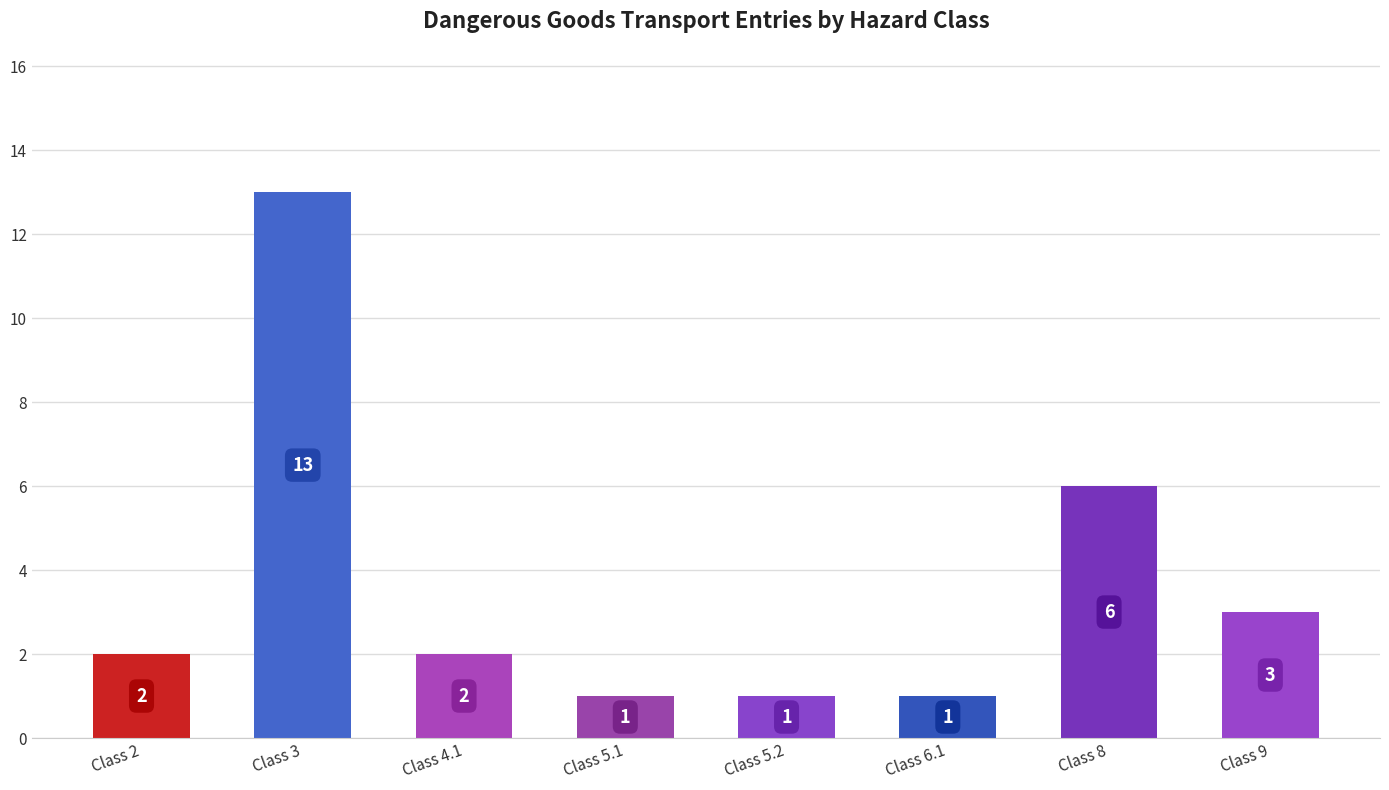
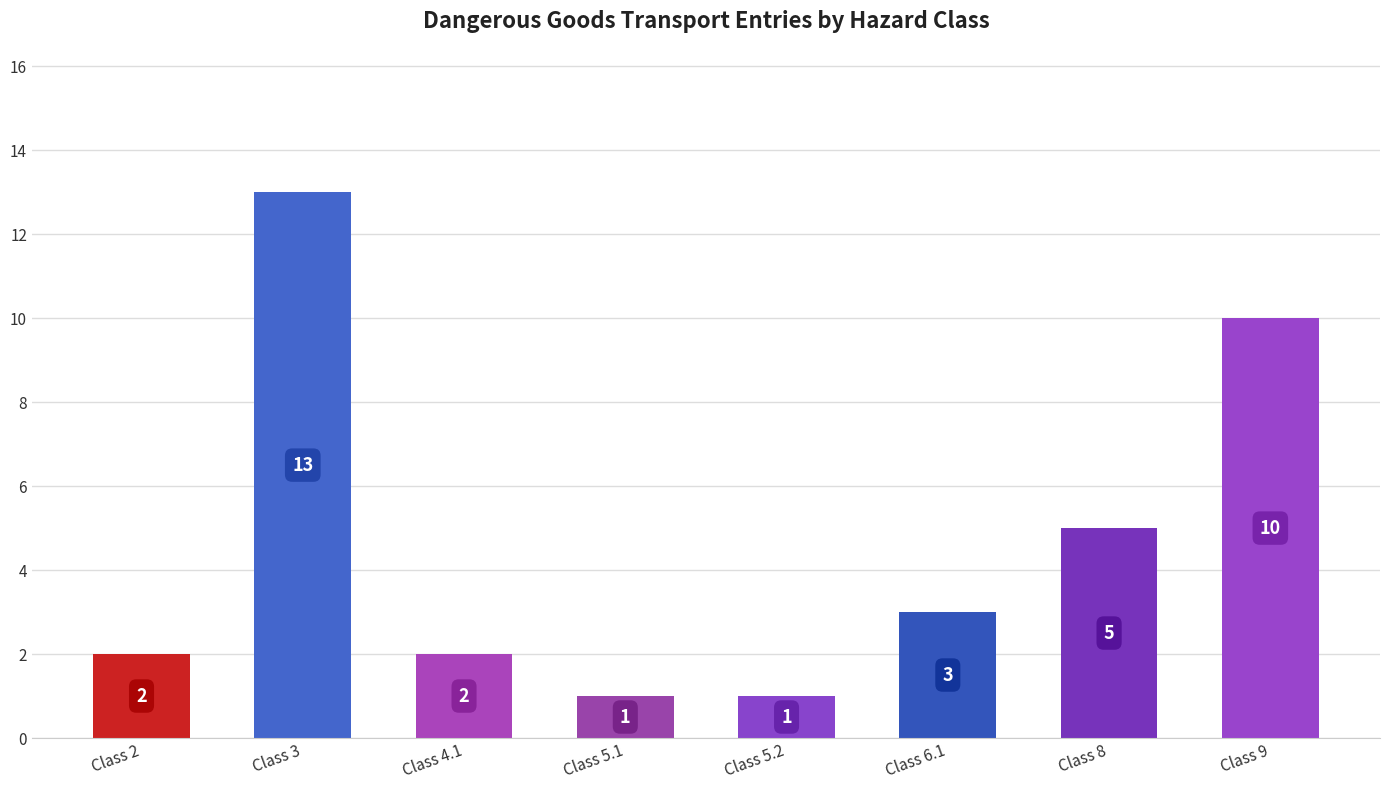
  {
-   "Class 6.1": 1,
-   "Class 8": 6,
-   "Class 9": 3
+   "Class 6.1": 3,
+   "Class 8": 5,
+   "Class 9": 10
  }
